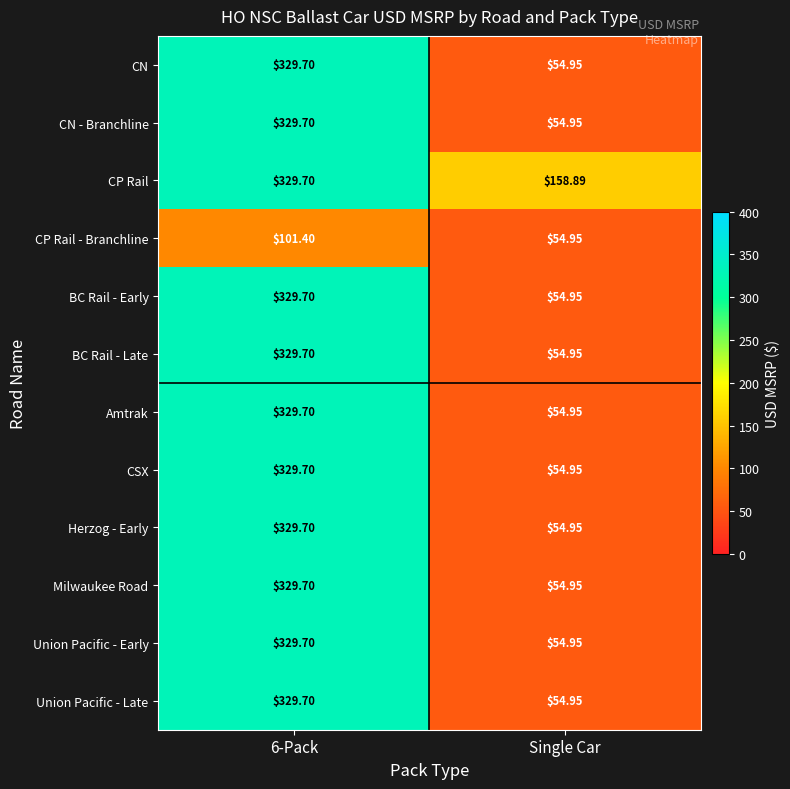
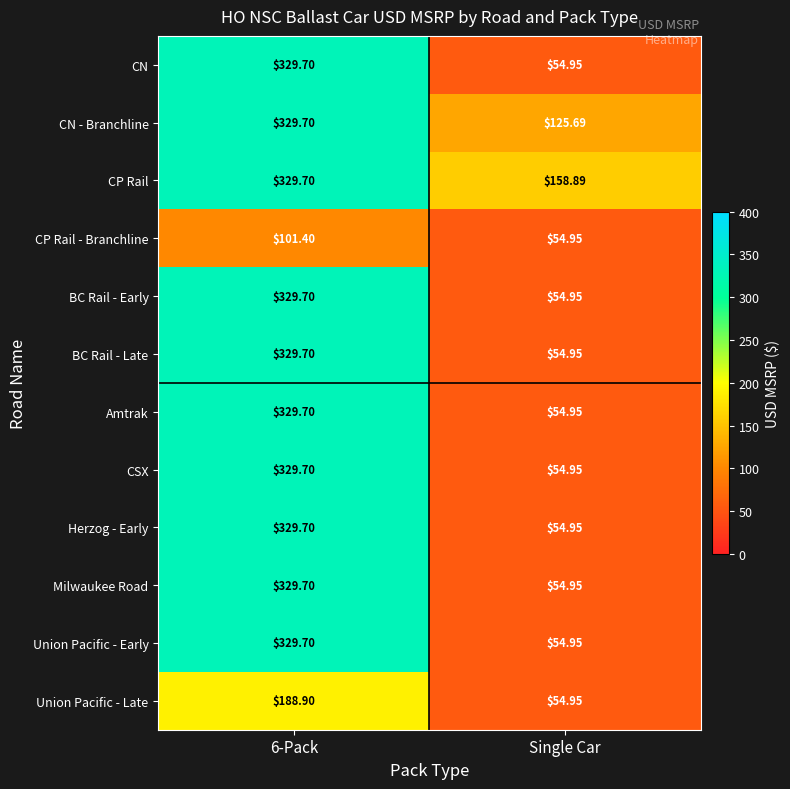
  {
    "CN": {
      "6-Pack": "$329.70",
      "Single Car": "$54.95"
    },
    "CN - Branchline": {
      "6-Pack": "$329.70",
-     "Single Car": "$54.95"
+     "Single Car": "$125.69"
    },
    "CP Rail": {
      "6-Pack": "$329.70",
      "Single Car": "$158.89"
    },
    "CP Rail - Branchline": {
      "6-Pack": "$101.40",
      "Single Car": "$54.95"
    },
    "BC Rail - Early": {
      "6-Pack": "$329.70",
      "Single Car": "$54.95"
    },
    "BC Rail - Late": {
      "6-Pack": "$329.70",
      "Single Car": "$54.95"
    },
    "Amtrak": {
      "6-Pack": "$329.70",
      "Single Car": "$54.95"
    },
    "CSX": {
      "6-Pack": "$329.70",
      "Single Car": "$54.95"
    },
    "Herzog - Early": {
      "6-Pack": "$329.70",
      "Single Car": "$54.95"
    },
    "Milwaukee Road": {
      "6-Pack": "$329.70",
      "Single Car": "$54.95"
    },
    "Union Pacific - Early": {
      "6-Pack": "$329.70",
      "Single Car": "$54.95"
    },
    "Union Pacific - Late": {
-     "6-Pack": "$329.70",
+     "6-Pack": "$188.90",
      "Single Car": "$54.95"
    }
  }
